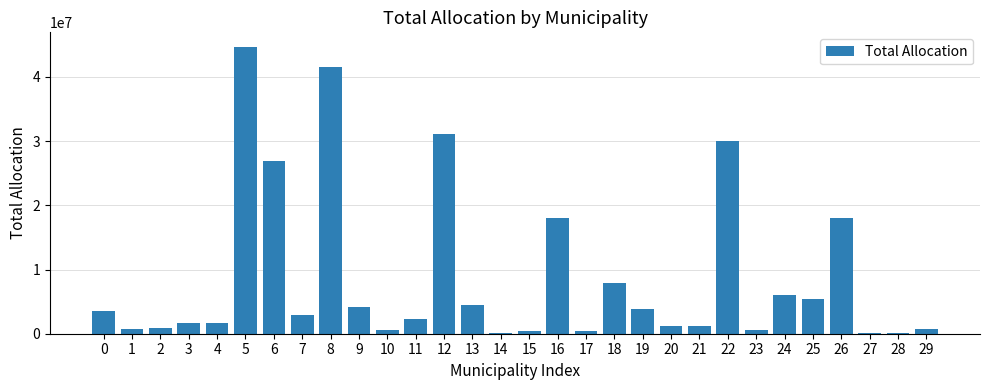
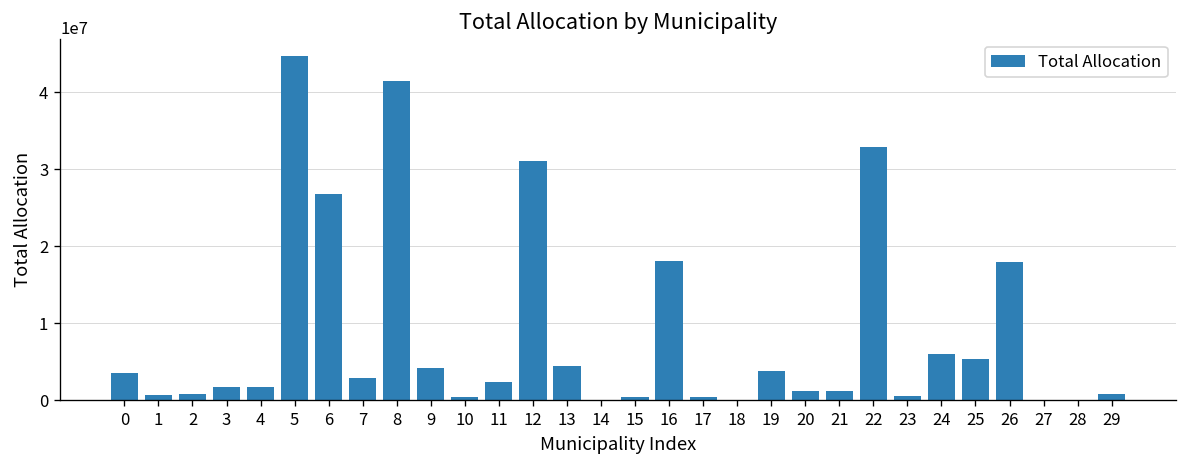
  {
    "0": 4000000,
    "1": 1000000,
    "2": 1000000,
    "3": 2000000,
    "4": 2000000,
    "5": 45000000,
    "6": 27000000,
    "7": 3000000,
    "8": 42000000,
    "9": 4000000,
    "10": 1000000,
    "11": 2000000,
    "12": 31000000,
    "13": 4000000,
    "15": 0,
    "16": 18000000,
    "17": 0,
-   "18": 8000000,
+   "18": 0,
    "19": 4000000,
    "20": 1000000,
    "21": 1000000,
-   "22": 30000000,
+   "22": 33000000,
    "23": 1000000,
    "24": 6000000,
    "25": 5000000,
    "26": 18000000,
    "29": 1000000
  }
